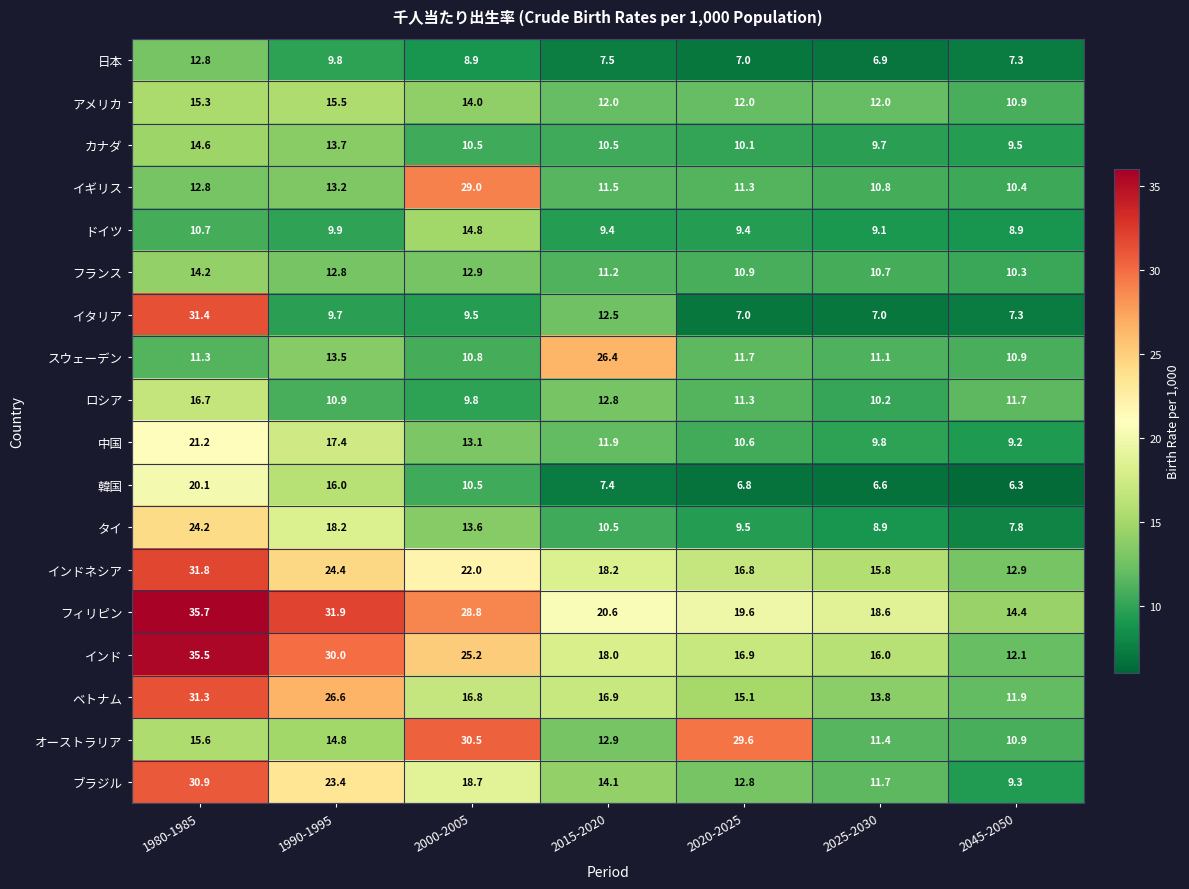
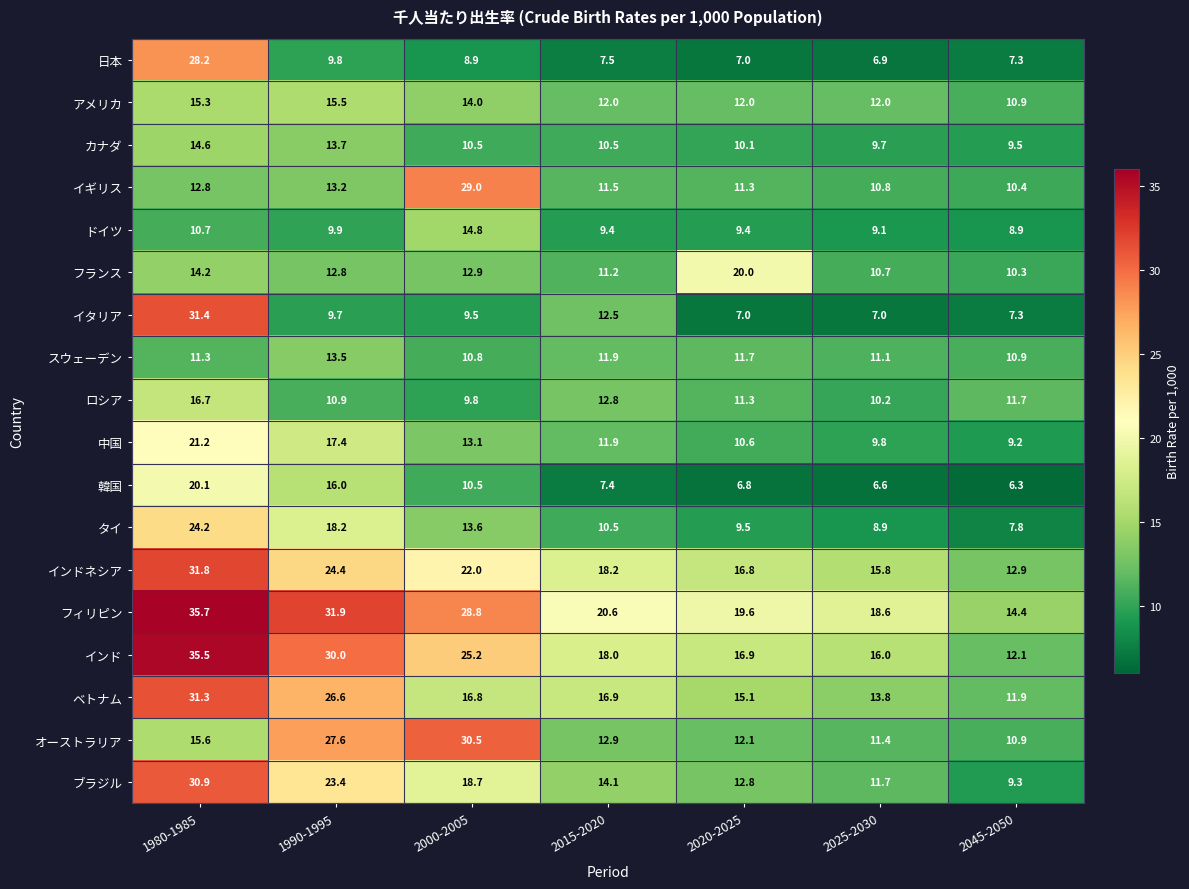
  {
    "日本": {
-     "1980-1985": 12.8,
+     "1980-1985": 28.2,
      "1990-1995": 9.8,
      "2000-2005": 8.9,
      "2015-2020": 7.5,
      "2020-2025": 7.0,
      "2025-2030": 6.9,
      "2045-2050": 7.3
    },
    "アメリカ": {
      "1980-1985": 15.3,
      "1990-1995": 15.5,
      "2000-2005": 14.0,
      "2015-2020": 12.0,
      "2020-2025": 12.0,
      "2025-2030": 12.0,
      "2045-2050": 10.9
    },
    "カナダ": {
      "1980-1985": 14.6,
      "1990-1995": 13.7,
      "2000-2005": 10.5,
      "2015-2020": 10.5,
      "2020-2025": 10.1,
      "2025-2030": 9.7,
      "2045-2050": 9.5
    },
    "イギリス": {
      "1980-1985": 12.8,
      "1990-1995": 13.2,
      "2000-2005": 29.0,
      "2015-2020": 11.5,
      "2020-2025": 11.3,
      "2025-2030": 10.8,
      "2045-2050": 10.4
    },
    "ドイツ": {
      "1980-1985": 10.7,
      "1990-1995": 9.9,
      "2000-2005": 14.8,
      "2015-2020": 9.4,
      "2020-2025": 9.4,
      "2025-2030": 9.1,
      "2045-2050": 8.9
    },
    "フランス": {
      "1980-1985": 14.2,
      "1990-1995": 12.8,
      "2000-2005": 12.9,
      "2015-2020": 11.2,
-     "2020-2025": 10.9,
+     "2020-2025": 20.0,
      "2025-2030": 10.7,
      "2045-2050": 10.3
    },
    "イタリア": {
      "1980-1985": 31.4,
      "1990-1995": 9.7,
      "2000-2005": 9.5,
      "2015-2020": 12.5,
      "2020-2025": 7.0,
      "2025-2030": 7.0,
      "2045-2050": 7.3
    },
    "スウェーデン": {
      "1980-1985": 11.3,
      "1990-1995": 13.5,
      "2000-2005": 10.8,
-     "2015-2020": 26.4,
+     "2015-2020": 11.9,
      "2020-2025": 11.7,
      "2025-2030": 11.1,
      "2045-2050": 10.9
    },
    "ロシア": {
      "1980-1985": 16.7,
      "1990-1995": 10.9,
      "2000-2005": 9.8,
      "2015-2020": 12.8,
      "2020-2025": 11.3,
      "2025-2030": 10.2,
      "2045-2050": 11.7
    },
    "中国": {
      "1980-1985": 21.2,
      "1990-1995": 17.4,
      "2000-2005": 13.1,
      "2015-2020": 11.9,
      "2020-2025": 10.6,
      "2025-2030": 9.8,
      "2045-2050": 9.2
    },
    "韓国": {
      "1980-1985": 20.1,
      "1990-1995": 16.0,
      "2000-2005": 10.5,
      "2015-2020": 7.4,
      "2020-2025": 6.8,
      "2025-2030": 6.6,
      "2045-2050": 6.3
    },
    "タイ": {
      "1980-1985": 24.2,
      "1990-1995": 18.2,
      "2000-2005": 13.6,
      "2015-2020": 10.5,
      "2020-2025": 9.5,
      "2025-2030": 8.9,
      "2045-2050": 7.8
    },
    "インドネシア": {
      "1980-1985": 31.8,
      "1990-1995": 24.4,
      "2000-2005": 22.0,
      "2015-2020": 18.2,
      "2020-2025": 16.8,
      "2025-2030": 15.8,
      "2045-2050": 12.9
    },
    "フィリピン": {
      "1980-1985": 35.7,
      "1990-1995": 31.9,
      "2000-2005": 28.8,
      "2015-2020": 20.6,
      "2020-2025": 19.6,
      "2025-2030": 18.6,
      "2045-2050": 14.4
    },
    "インド": {
      "1980-1985": 35.5,
      "1990-1995": 30.0,
      "2000-2005": 25.2,
      "2015-2020": 18.0,
      "2020-2025": 16.9,
      "2025-2030": 16.0,
      "2045-2050": 12.1
    },
    "ベトナム": {
      "1980-1985": 31.3,
      "1990-1995": 26.6,
      "2000-2005": 16.8,
      "2015-2020": 16.9,
      "2020-2025": 15.1,
      "2025-2030": 13.8,
      "2045-2050": 11.9
    },
    "オーストラリア": {
      "1980-1985": 15.6,
-     "1990-1995": 14.8,
+     "1990-1995": 27.6,
      "2000-2005": 30.5,
      "2015-2020": 12.9,
-     "2020-2025": 29.6,
+     "2020-2025": 12.1,
      "2025-2030": 11.4,
      "2045-2050": 10.9
    },
    "ブラジル": {
      "1980-1985": 30.9,
      "1990-1995": 23.4,
      "2000-2005": 18.7,
      "2015-2020": 14.1,
      "2020-2025": 12.8,
      "2025-2030": 11.7,
      "2045-2050": 9.3
    }
  }
